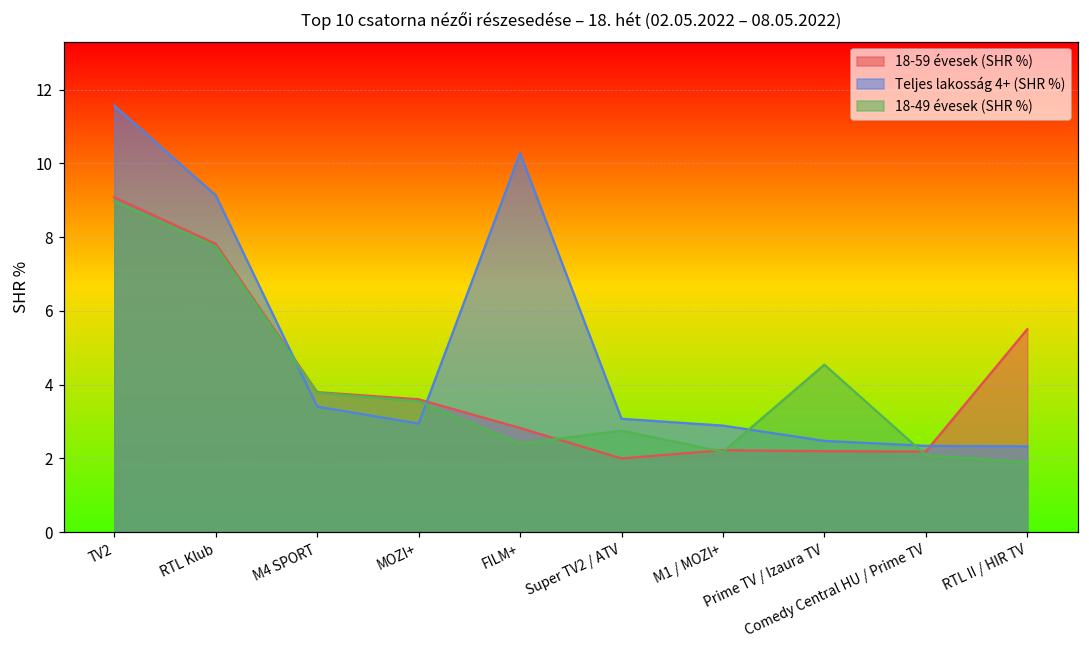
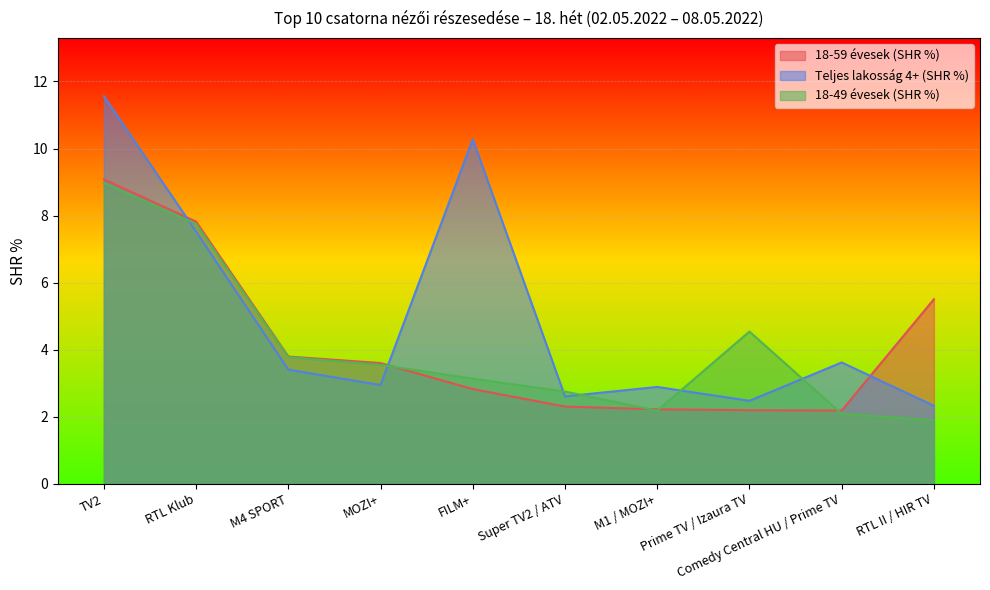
  {
    "18-59 évesek (SHR %)": {
      "TV2": 9.1,
      "FILM+": 2.8,
-     "Super TV2 / ATV": 2.0,
+     "Super TV2 / ATV": 2.3,
      "Prime TV / Izaura TV": 2.2,
      "Comedy Central HU / Prime TV": 2.2,
      "RTL II / HIR TV": 5.5
    },
    "Teljes lakosság 4+ (SHR %)": {
      "TV2": 11.6,
-     "RTL Klub": 9.1,
+     "RTL Klub": 7.5,
      "M4 SPORT": 3.4,
      "MOZI+": 2.9,
      "FILM+": 10.3,
-     "Super TV2 / ATV": 3.1,
+     "Super TV2 / ATV": 2.6,
      "M1 / MOZI+": 2.9,
      "Prime TV / Izaura TV": 2.5,
-     "Comedy Central HU / Prime TV": 2.3,
+     "Comedy Central HU / Prime TV": 3.6,
      "RTL II / HIR TV": 2.3
    },
    "18-49 évesek (SHR %)": {
      "TV2": 9.0,
-     "FILM+": 2.4,
+     "FILM+": 3.1,
      "Super TV2 / ATV": 2.7,
      "Prime TV / Izaura TV": 4.5,
      "Comedy Central HU / Prime TV": 2.1,
      "RTL II / HIR TV": 1.9
    }
  }
